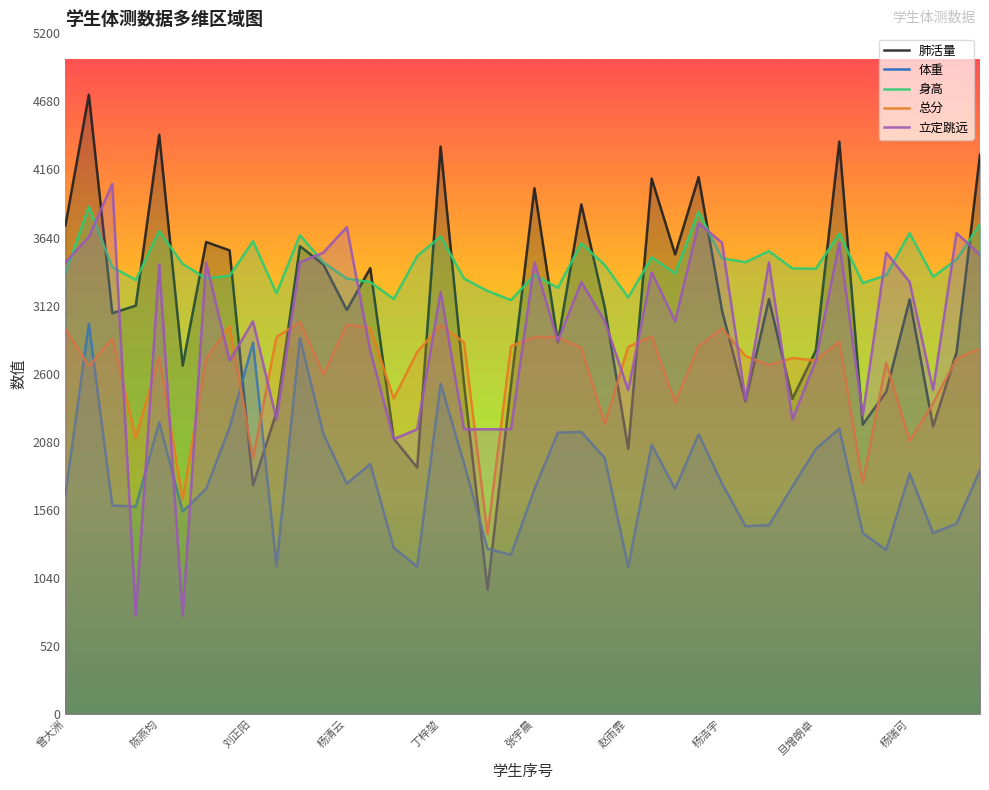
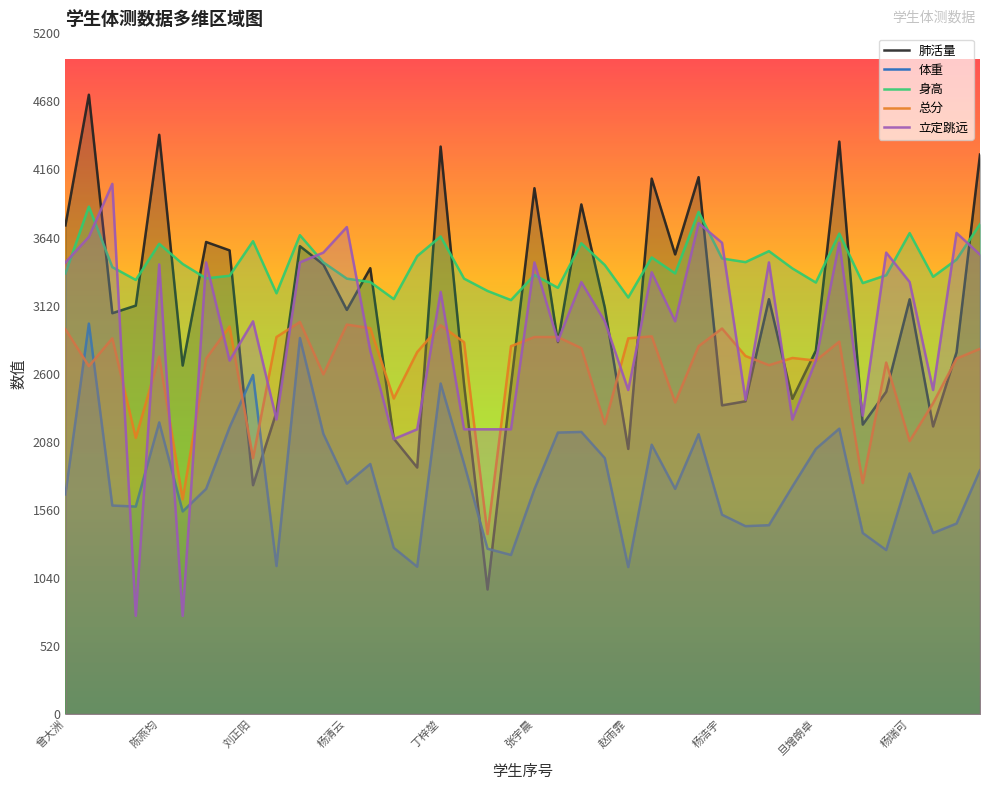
  {
    "肺活量": {
      "曾大洲": 3730,
      "陈燕均": 4430,
      "刘正阳": 1750,
      "杨清云": 3090,
      "丁梓堃": 4340,
      "张宇晨": 4020,
      "赵雨霏": 2030,
-     "杨浩宇": 3080,
+     "杨浩宇": 2360,
      "旦增朗卓": 2780,
      "杨瑞可": 3170
    },
    "体重": {
      "曾大洲": 1680,
      "陈燕均": 2230,
-     "刘正阳": 2840,
+     "刘正阳": 2590,
      "杨清云": 1760,
      "丁梓堃": 2530,
      "张宇晨": 1720,
      "赵雨霏": 1120,
-     "杨浩宇": 1760,
+     "杨浩宇": 1520,
      "旦增朗卓": 2030,
      "杨瑞可": 1840
    },
    "身高": {
      "曾大洲": 3370,
-     "陈燕均": 3690,
+     "陈燕均": 3590,
      "刘正阳": 3610,
      "杨清云": 3330,
      "丁梓堃": 3650,
      "张宇晨": 3350,
      "赵雨霏": 3180,
      "杨浩宇": 3480,
-     "旦增朗卓": 3400,
+     "旦增朗卓": 3300,
      "杨瑞可": 3670
    },
    "总分": {
      "曾大洲": 2940,
      "陈燕均": 2730,
      "刘正阳": 1960,
      "杨清云": 2980,
      "丁梓堃": 2970,
      "张宇晨": 2880,
-     "赵雨霏": 2810,
+     "赵雨霏": 2870,
      "杨浩宇": 2950,
      "杨瑞可": 2090
    },
    "立定跳远": {
      "曾大洲": 3450,
      "陈燕均": 3440,
      "刘正阳": 3000,
      "杨清云": 3720,
      "丁梓堃": 3230,
      "张宇晨": 3450,
      "赵雨霏": 2480,
      "杨浩宇": 3600,
      "杨瑞可": 3300
    }
  }
